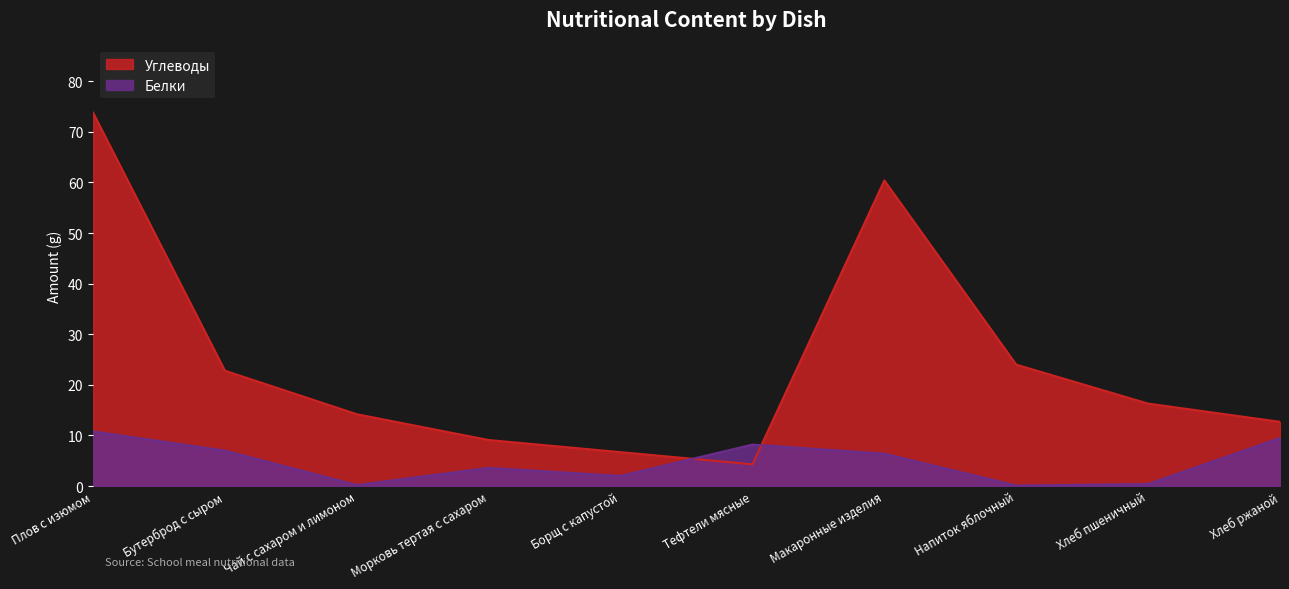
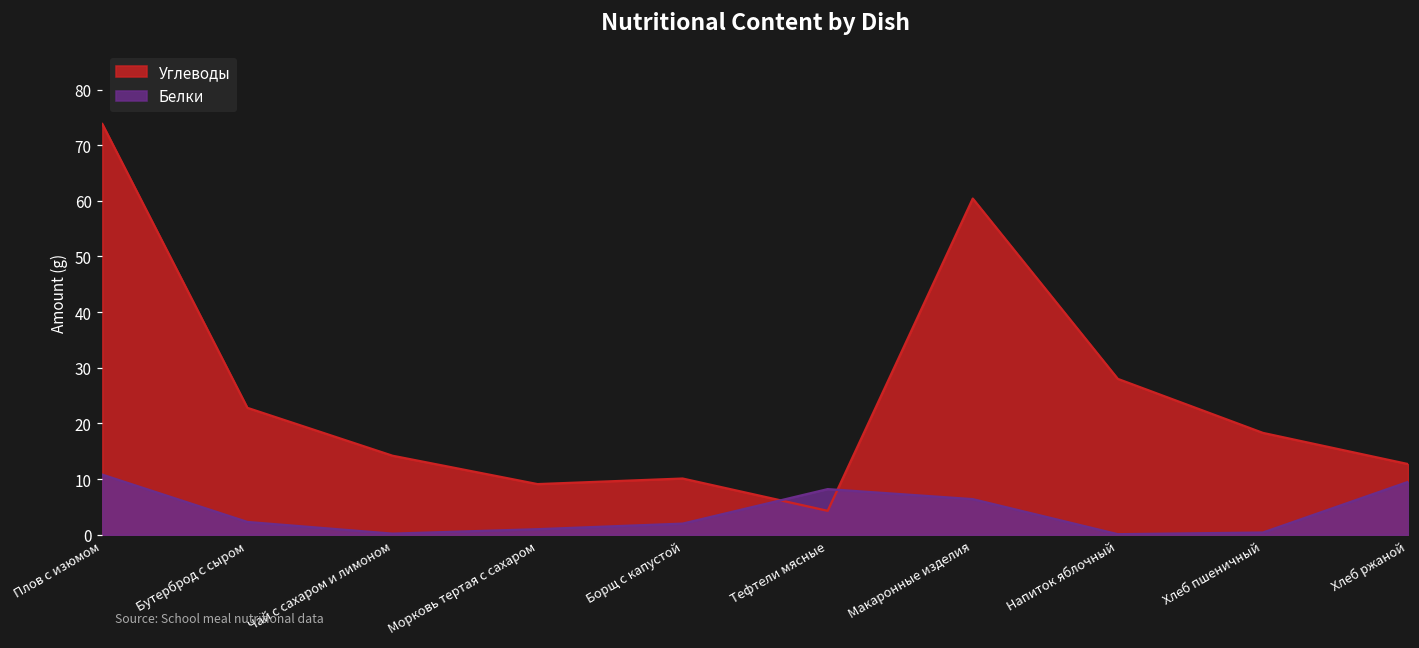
  {
    "Углеводы": {
      "Плов с изюмом": 74,
      "Бутерброд с сыром": 23,
      "Чай с сахаром и лимоном": 14,
      "Морковь тертая с сахаром": 9,
-     "Борщ с капустой": 7,
+     "Борщ с капустой": 10,
      "Тефтели мясные": 4,
      "Макаронные изделия": 60,
-     "Напиток яблочный": 24,
-     "Хлеб пшеничный": 16,
+     "Напиток яблочный": 28,
+     "Хлеб пшеничный": 18,
      "Хлеб ржаной": 13
    },
    "Белки": {
      "Плов с изюмом": 11,
-     "Бутерброд с сыром": 7,
+     "Бутерброд с сыром": 2,
      "Чай с сахаром и лимоном": 0,
-     "Морковь тертая с сахаром": 4,
+     "Морковь тертая с сахаром": 1,
      "Борщ с капустой": 2,
      "Тефтели мясные": 8,
      "Макаронные изделия": 6,
      "Напиток яблочный": 0,
      "Хлеб пшеничный": 0,
      "Хлеб ржаной": 10
    }
  }
